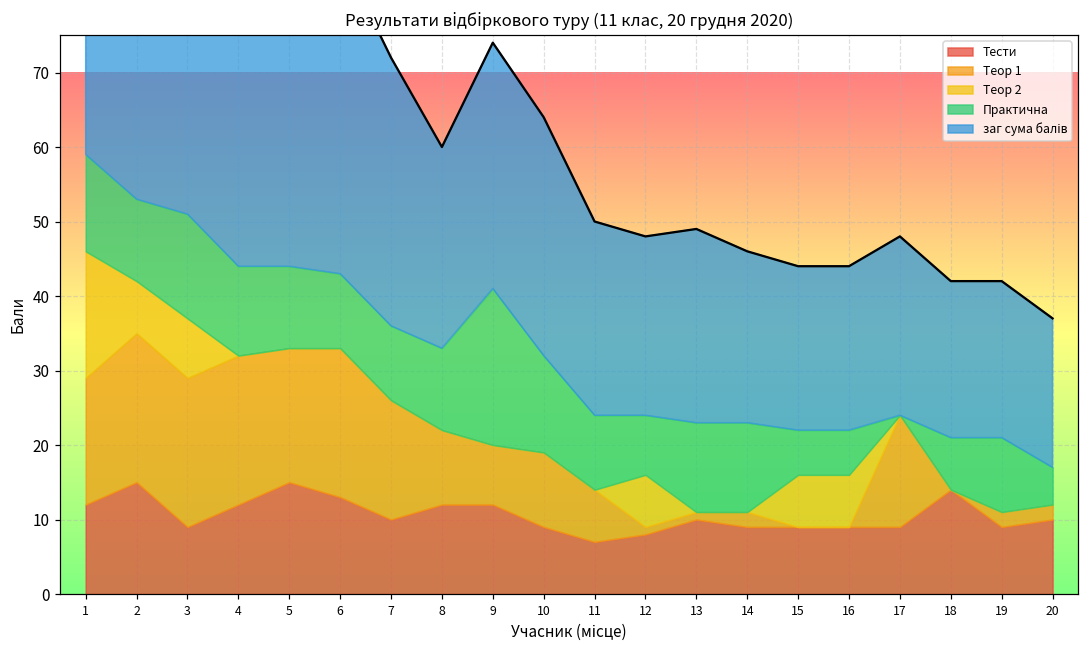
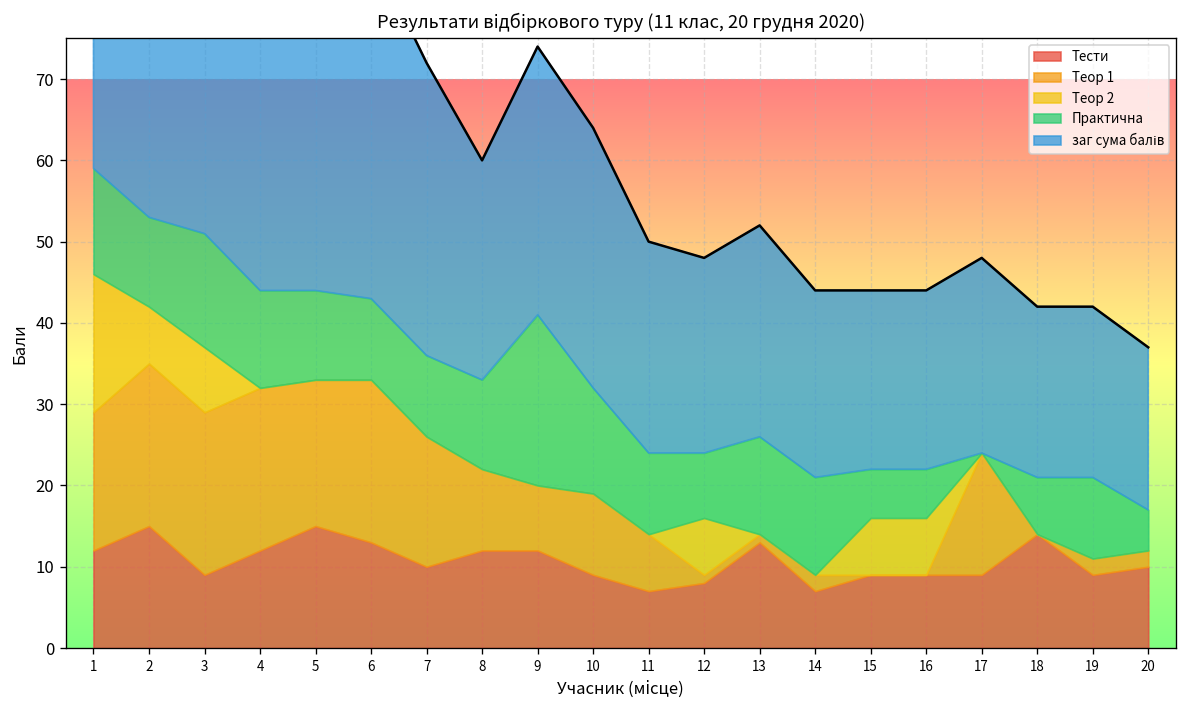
  {
    "Тести": {
      "1": 12,
      "2": 15,
      "3": 9,
      "4": 12,
      "5": 15,
      "6": 13,
      "7": 10,
      "8": 12,
      "9": 12,
      "10": 9,
      "11": 7,
      "12": 8,
-     "13": 10,
-     "14": 9,
+     "13": 13,
+     "14": 7,
      "17": 9,
      "19": 9,
      "20": 10
    },
    "Практична": {
      "1": 13,
      "2": 11,
      "3": 14,
      "4": 12,
      "5": 11,
      "6": 10,
      "7": 10,
      "8": 11,
      "9": 21,
      "10": 13,
      "11": 10,
      "12": 8,
      "13": 12,
      "14": 12,
      "15": 6,
      "16": 6,
      "18": 7,
      "19": 10,
      "20": 5
    },
    "заг сума балів": {
      "7": 36,
      "8": 27,
      "9": 33,
      "10": 32,
      "11": 26,
      "12": 24,
      "13": 26,
      "14": 23,
      "15": 22,
      "16": 22,
      "17": 24,
      "18": 21,
      "19": 21,
      "20": 20
    }
  }
